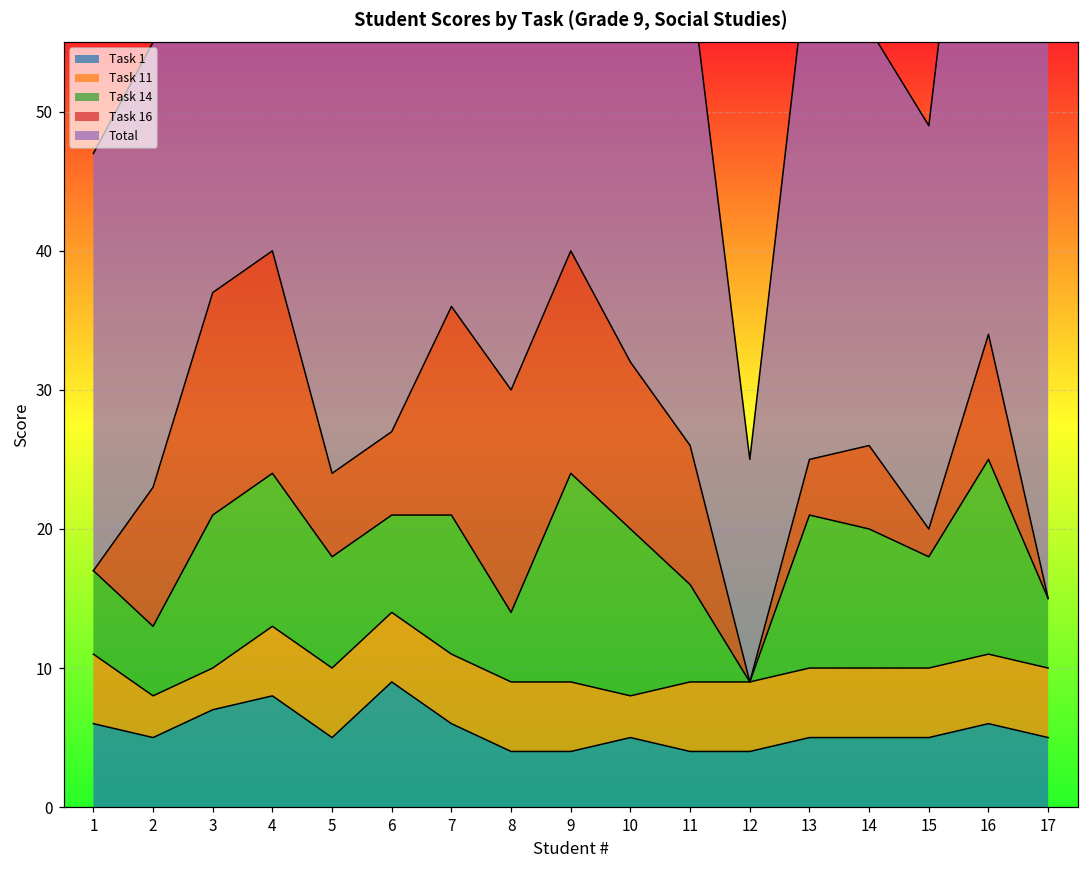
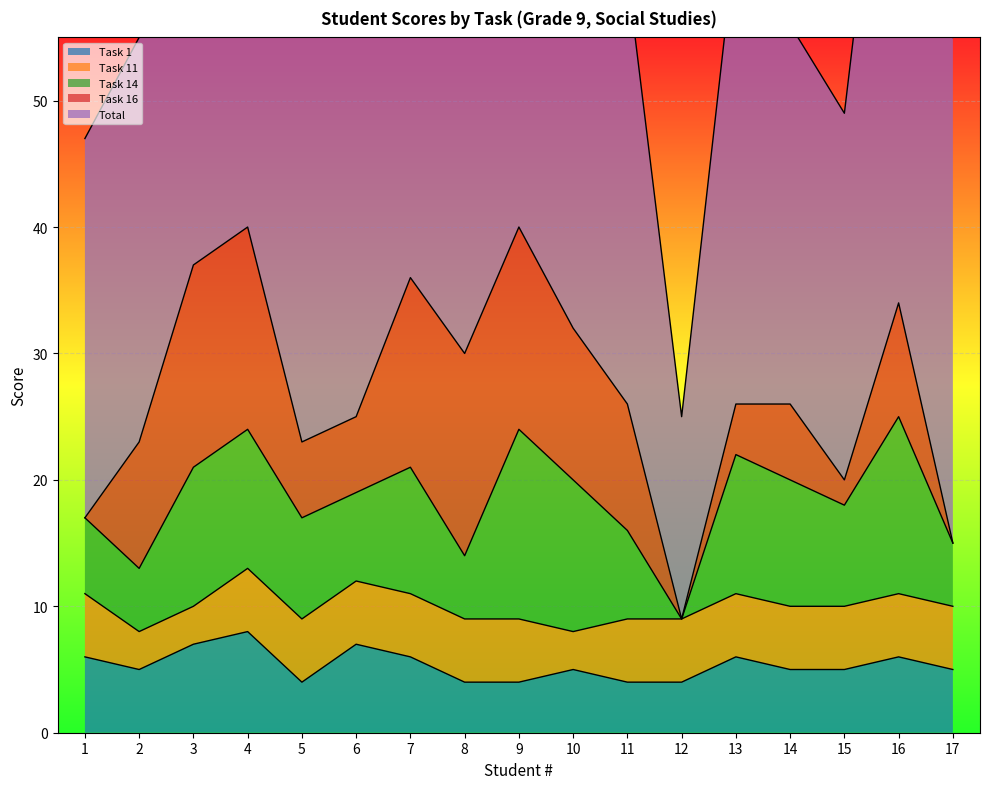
  {
    "Task 1": {
      "1": 6,
      "2": 5,
      "3": 7,
      "4": 8,
-     "5": 5,
-     "6": 9,
+     "5": 4,
+     "6": 7,
      "7": 6,
      "8": 4,
      "9": 4,
      "10": 5,
      "11": 4,
      "12": 4,
-     "13": 5,
+     "13": 6,
      "14": 5,
      "15": 5,
      "16": 6,
      "17": 5
    },
    "Task 11": {
      "1": 5,
      "2": 3,
      "3": 3,
      "4": 5,
      "5": 5,
      "6": 5,
      "7": 5,
      "8": 5,
      "9": 5,
      "10": 3,
      "11": 5,
      "13": 5,
      "14": 5,
      "15": 5,
      "16": 5,
      "17": 5
    },
    "Task 14": {
      "2": 5,
      "3": 11,
      "4": 11,
      "5": 8,
      "6": 7,
      "7": 10,
      "8": 5,
      "9": 15,
      "10": 12,
      "11": 7,
      "13": 11,
      "14": 10,
      "15": 8,
      "16": 14
    },
    "Task 16": {
      "2": 10,
      "3": 16,
      "4": 16,
      "5": 6,
      "6": 6,
      "7": 15,
      "8": 16,
      "9": 16,
      "10": 12,
      "11": 10,
      "13": 4,
      "14": 6,
      "15": 2,
      "16": 9
    },
    "Total": {
      "1": 30,
      "2": 32,
      "12": 16,
      "15": 29,
      "17": 40
    }
  }
